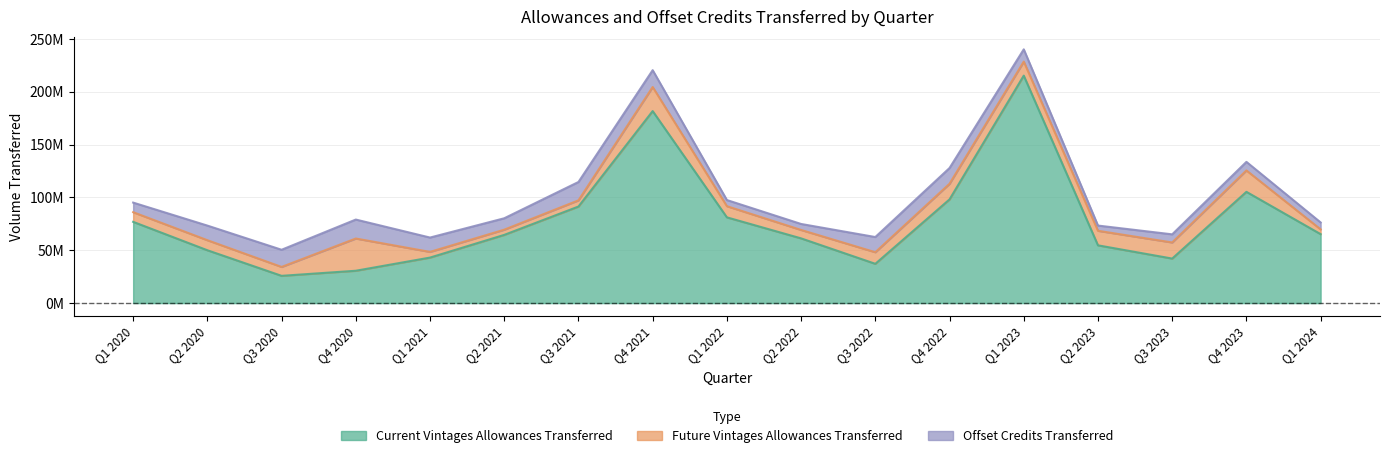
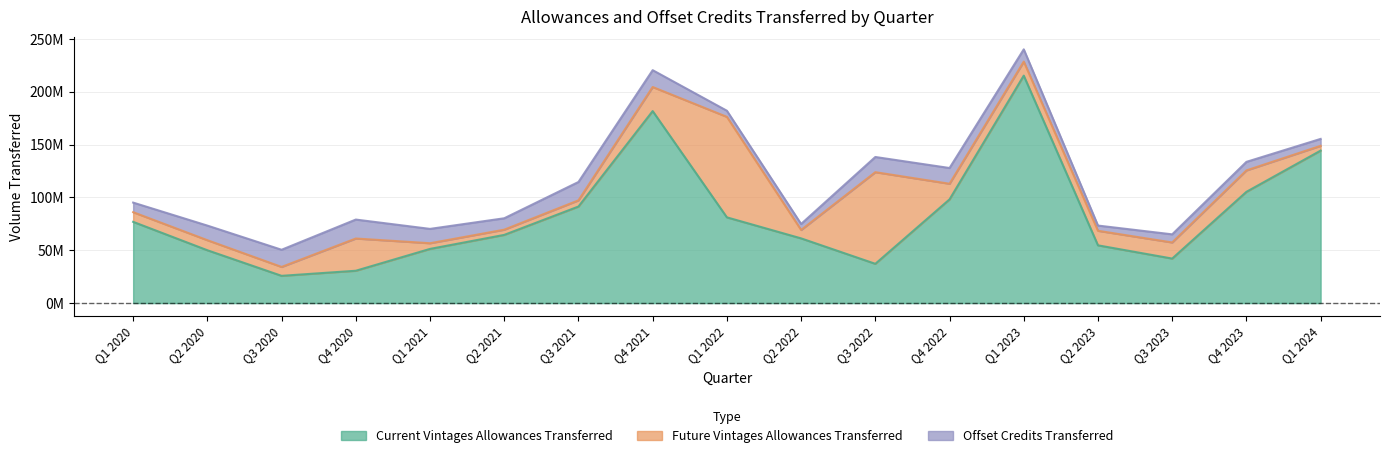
  {
    "Current Vintages Allowances Transferred": {
      "Q1 2020": 77000000,
      "Q2 2020": 50000000,
      "Q3 2020": 26000000,
      "Q4 2020": 31000000,
-     "Q1 2021": 43000000,
+     "Q1 2021": 51000000,
      "Q2 2021": 65000000,
      "Q3 2021": 91000000,
      "Q4 2021": 182000000,
      "Q1 2022": 81000000,
      "Q2 2022": 61000000,
      "Q3 2022": 37000000,
      "Q4 2022": 98000000,
      "Q1 2023": 215000000,
      "Q2 2023": 55000000,
      "Q3 2023": 42000000,
      "Q4 2023": 105000000,
-     "Q1 2024": 65000000
+     "Q1 2024": 144000000
    },
    "Future Vintages Allowances Transferred": {
      "Q1 2020": 9000000,
      "Q2 2020": 10000000,
      "Q3 2020": 8000000,
      "Q4 2020": 31000000,
      "Q1 2021": 5000000,
      "Q2 2021": 5000000,
      "Q3 2021": 6000000,
      "Q4 2021": 23000000,
-     "Q1 2022": 11000000,
+     "Q1 2022": 95000000,
      "Q2 2022": 8000000,
-     "Q3 2022": 11000000,
+     "Q3 2022": 87000000,
      "Q4 2022": 15000000,
      "Q1 2023": 13000000,
      "Q2 2023": 14000000,
      "Q3 2023": 15000000,
      "Q4 2023": 20000000,
      "Q1 2024": 5000000
    },
    "Offset Credits Transferred": {
      "Q1 2020": 9000000,
      "Q2 2020": 14000000,
      "Q3 2020": 16000000,
      "Q4 2020": 18000000,
      "Q1 2021": 14000000,
      "Q2 2021": 11000000,
      "Q3 2021": 17000000,
      "Q4 2021": 16000000,
      "Q1 2022": 6000000,
      "Q2 2022": 6000000,
      "Q3 2022": 14000000,
      "Q4 2022": 15000000,
      "Q1 2023": 12000000,
      "Q2 2023": 5000000,
      "Q3 2023": 8000000,
      "Q4 2023": 8000000,
      "Q1 2024": 7000000
    }
  }
